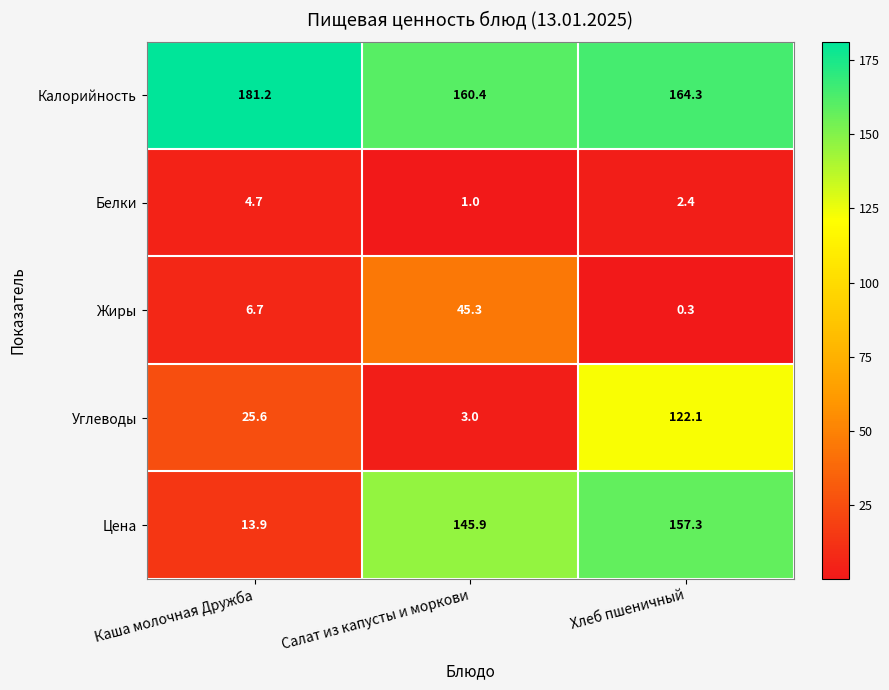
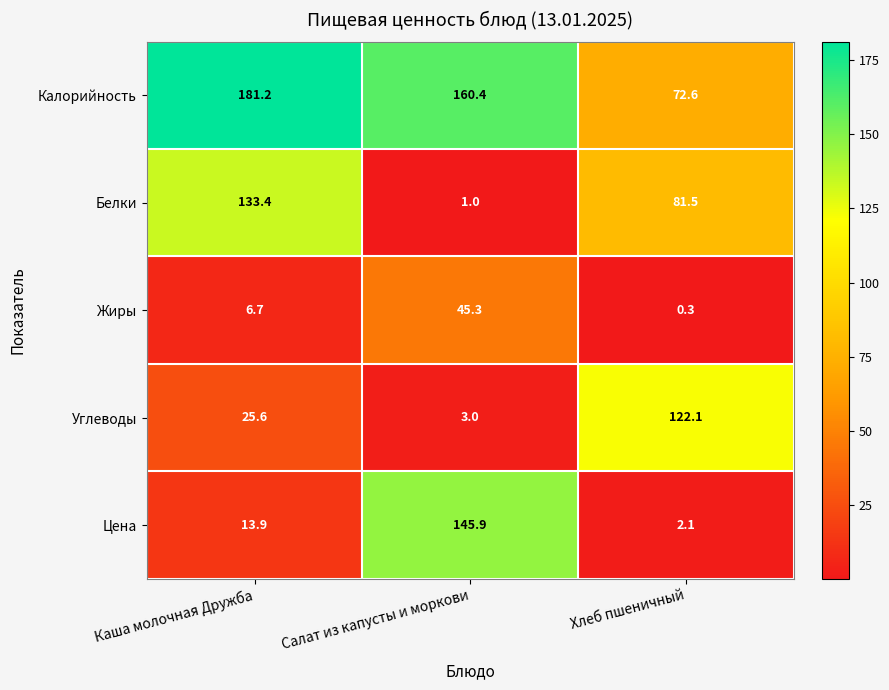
  {
    "Калорийность": {
      "Каша молочная Дружба": 181.2,
      "Салат из капусты и моркови": 160.4,
-     "Хлеб пшеничный": 164.3
+     "Хлеб пшеничный": 72.6
    },
    "Белки": {
-     "Каша молочная Дружба": 4.7,
+     "Каша молочная Дружба": 133.4,
      "Салат из капусты и моркови": 1.0,
-     "Хлеб пшеничный": 2.4
+     "Хлеб пшеничный": 81.5
    },
    "Жиры": {
      "Каша молочная Дружба": 6.7,
      "Салат из капусты и моркови": 45.3,
      "Хлеб пшеничный": 0.3
    },
    "Углеводы": {
      "Каша молочная Дружба": 25.6,
      "Салат из капусты и моркови": 3.0,
      "Хлеб пшеничный": 122.1
    },
    "Цена": {
      "Каша молочная Дружба": 13.9,
      "Салат из капусты и моркови": 145.9,
-     "Хлеб пшеничный": 157.3
+     "Хлеб пшеничный": 2.1
    }
  }
